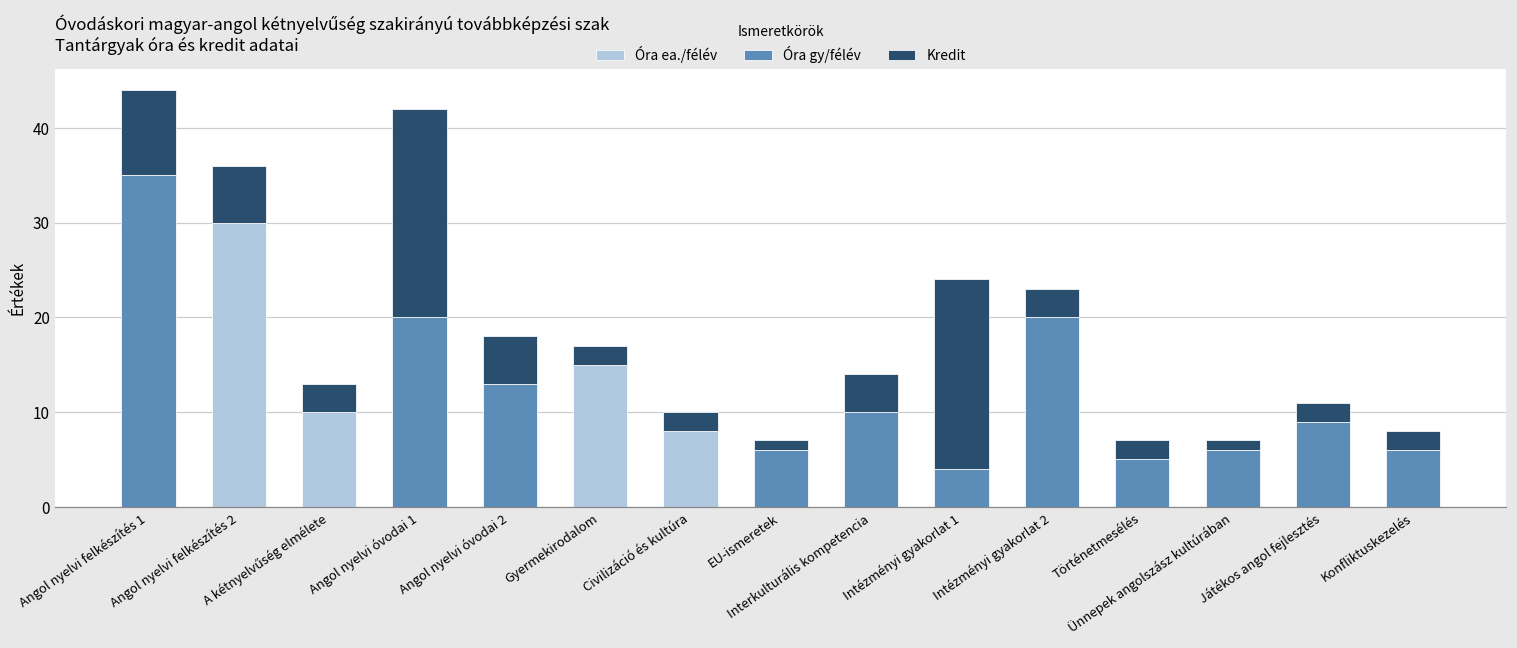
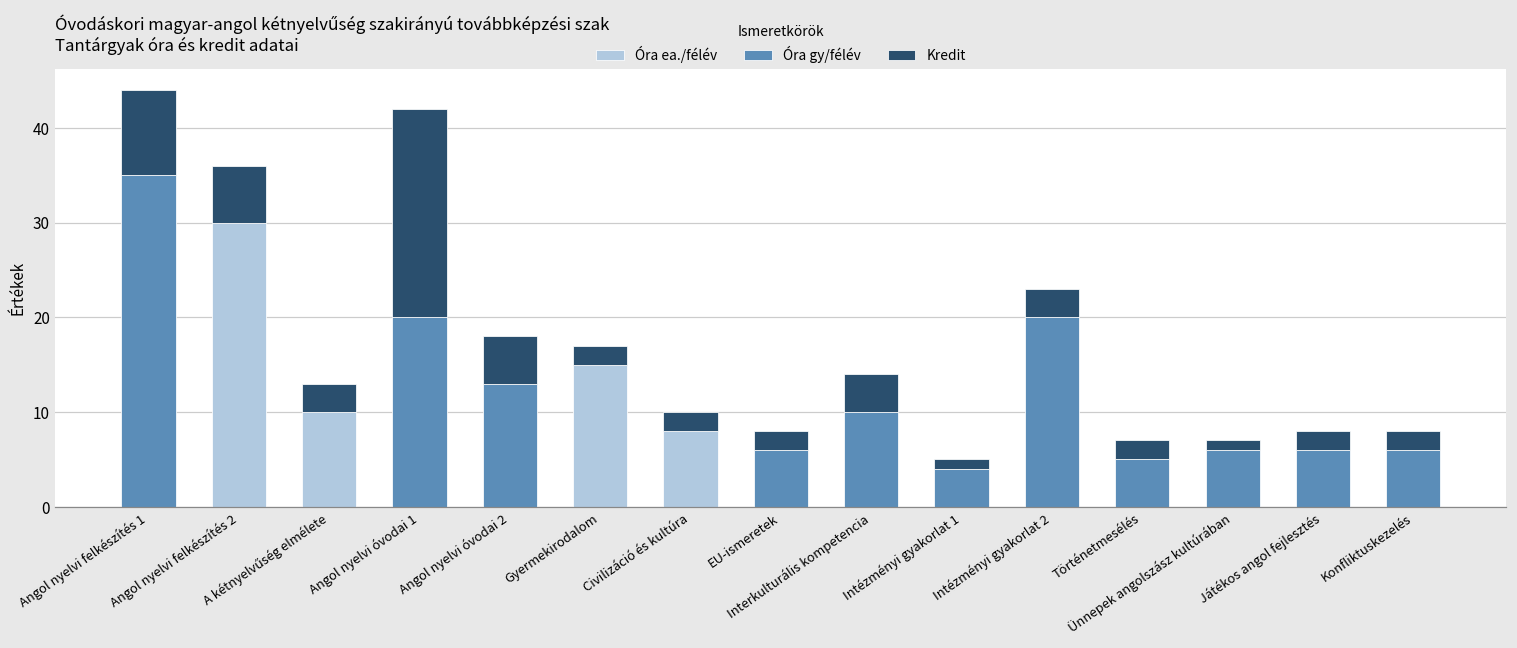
  {
    "Óra ea./félév": {
      "Angol nyelvi felkészítés 1": 0,
      "Angol nyelvi felkészítés 2": 30,
      "A kétnyelvűség elmélete": 10,
      "Angol nyelvi óvodai 1": 0,
      "Angol nyelvi óvodai 2": 0,
      "Gyermekirodalom": 15,
      "Civilizáció és kultúra": 8,
      "EU-ismeretek": 0,
      "Interkulturális kompetencia": 0,
      "Intézményi gyakorlat 1": 0,
      "Intézményi gyakorlat 2": 0,
      "Történetmesélés": 0,
      "Ünnepek angolszász kultúrában": 0,
      "Játékos angol fejlesztés": 0,
      "Konfliktuskezelés": 0
    },
    "Óra gy/félév": {
-     "Játékos angol fejlesztés": 9
+     "Játékos angol fejlesztés": 6
    },
    "Kredit": {
      "Angol nyelvi felkészítés 1": 9,
      "Angol nyelvi felkészítés 2": 6,
      "A kétnyelvűség elmélete": 3,
      "Angol nyelvi óvodai 1": 22,
      "Angol nyelvi óvodai 2": 5,
      "Gyermekirodalom": 2,
      "Civilizáció és kultúra": 2,
-     "EU-ismeretek": 1,
+     "EU-ismeretek": 2,
      "Interkulturális kompetencia": 4,
-     "Intézményi gyakorlat 1": 20,
+     "Intézményi gyakorlat 1": 1,
      "Intézményi gyakorlat 2": 3,
      "Történetmesélés": 2,
      "Ünnepek angolszász kultúrában": 1,
      "Játékos angol fejlesztés": 2,
      "Konfliktuskezelés": 2
    }
  }
